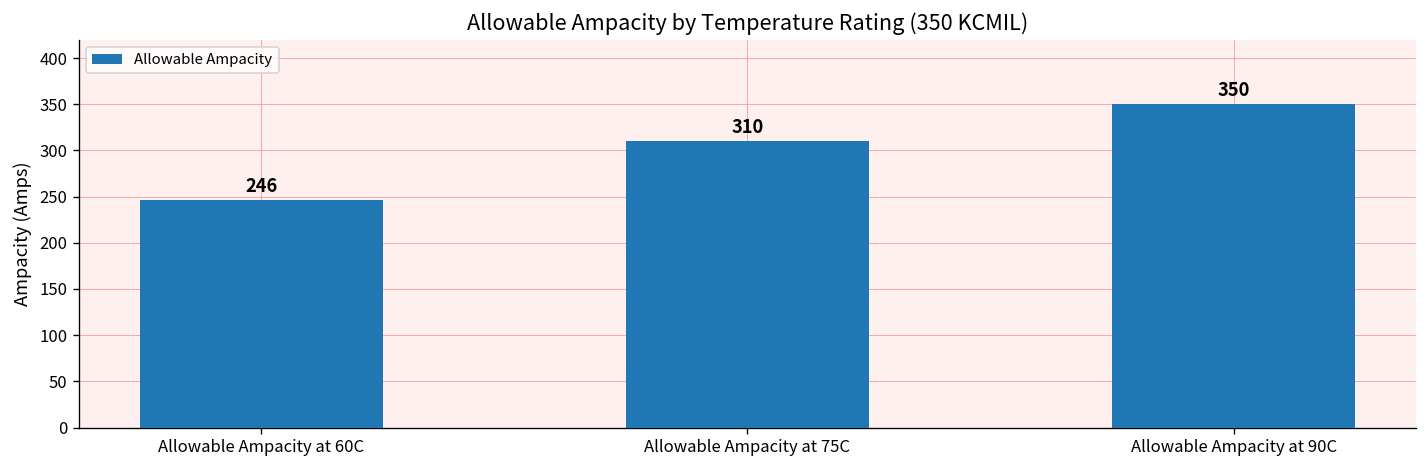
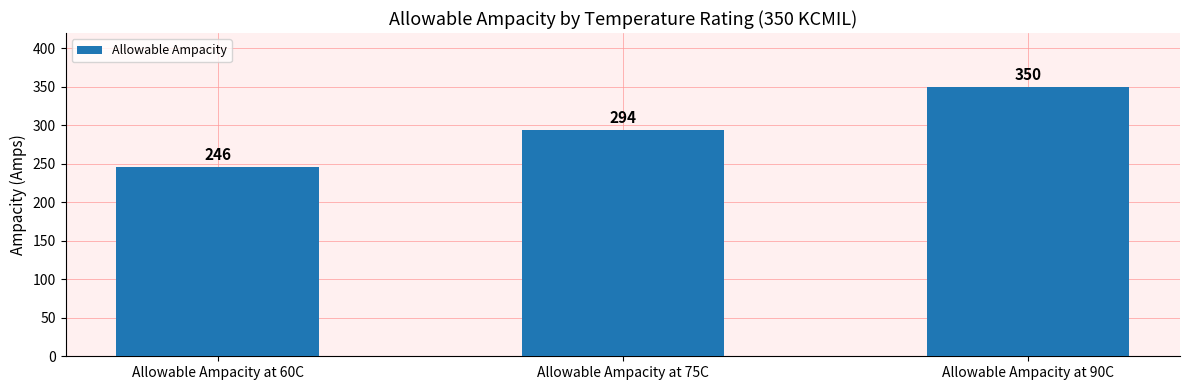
  {
    "Allowable Ampacity at 60C": 246,
-   "Allowable Ampacity at 75C": 310,
+   "Allowable Ampacity at 75C": 294,
    "Allowable Ampacity at 90C": 350
  }
